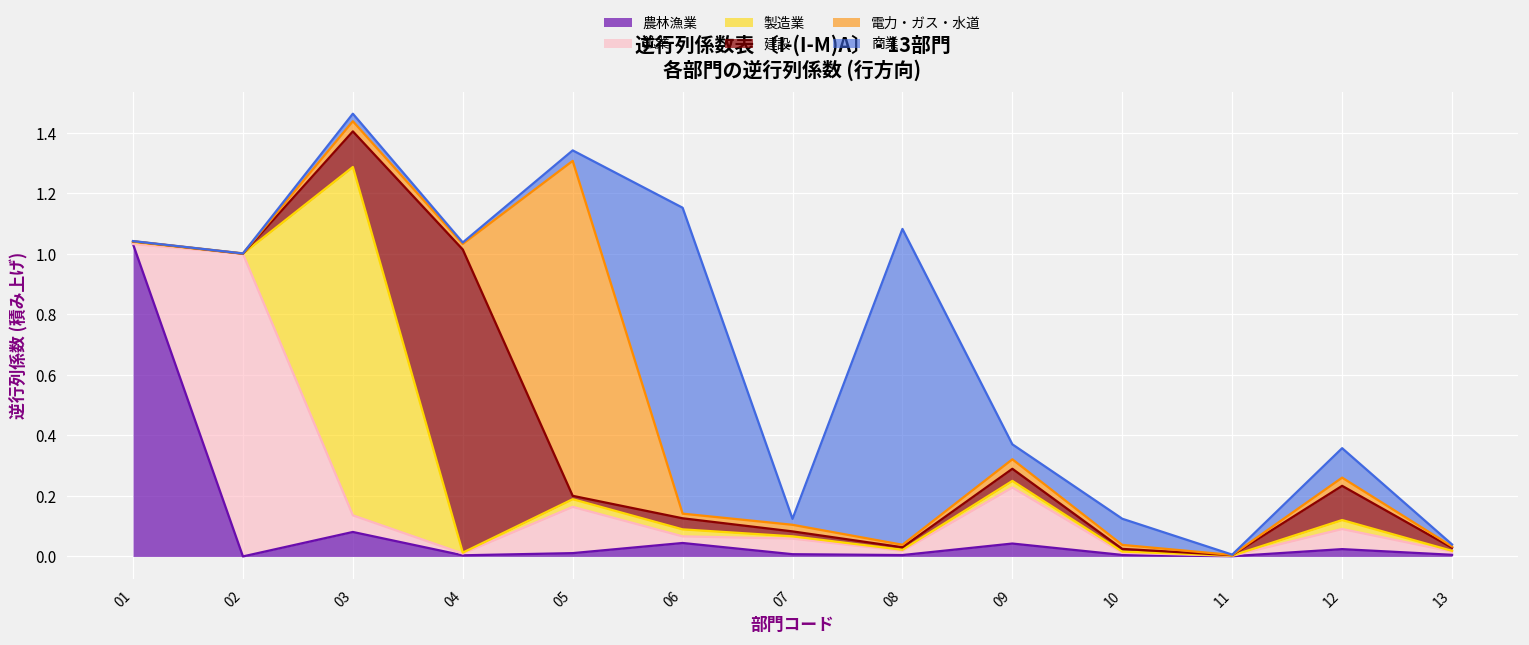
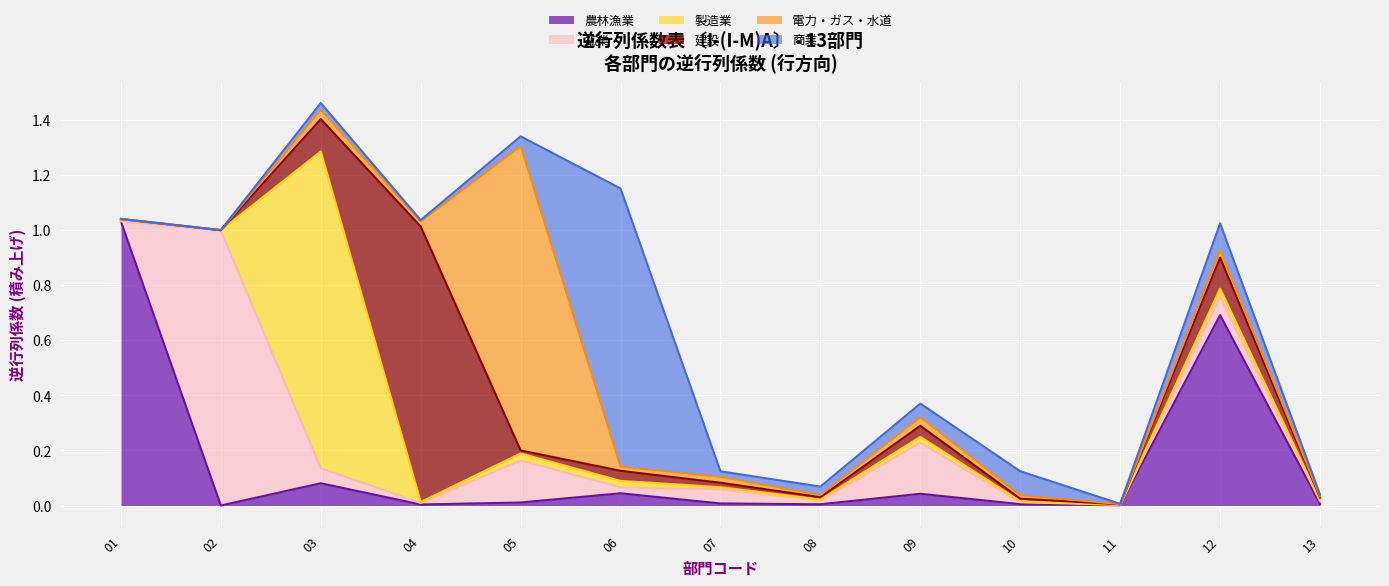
  {
    "農林漁業": {
      "02": 0.00,
      "03": 0.08,
      "05": 0.01,
      "06": 0.04,
      "07": 0.01,
      "08": 0.00,
      "09": 0.04,
-     "12": 0.02,
+     "12": 0.69,
      "13": 0.01
    },
    "鉱業": {
      "03": 0.06,
      "05": 0.15,
      "06": 0.02,
      "09": 0.19,
      "12": 0.07
    },
    "製造業": {
      "03": 1.15,
      "05": 0.03,
      "06": 0.02,
      "09": 0.02,
      "12": 0.03
    },
    "建設": {
      "03": 0.12,
      "04": 1.00,
      "05": 0.01,
      "06": 0.04,
      "07": 0.02,
      "09": 0.04,
      "12": 0.11
    },
    "電力・ガス・水道": {
      "03": 0.03,
      "05": 1.11,
      "06": 0.02,
      "07": 0.02,
      "09": 0.03,
      "10": 0.01,
      "12": 0.03
    },
    "商業": {
      "03": 0.02,
      "05": 0.03,
      "06": 1.01,
      "07": 0.02,
-     "08": 1.04,
+     "08": 0.03,
      "09": 0.05,
      "10": 0.09,
      "12": 0.10
    }
  }
